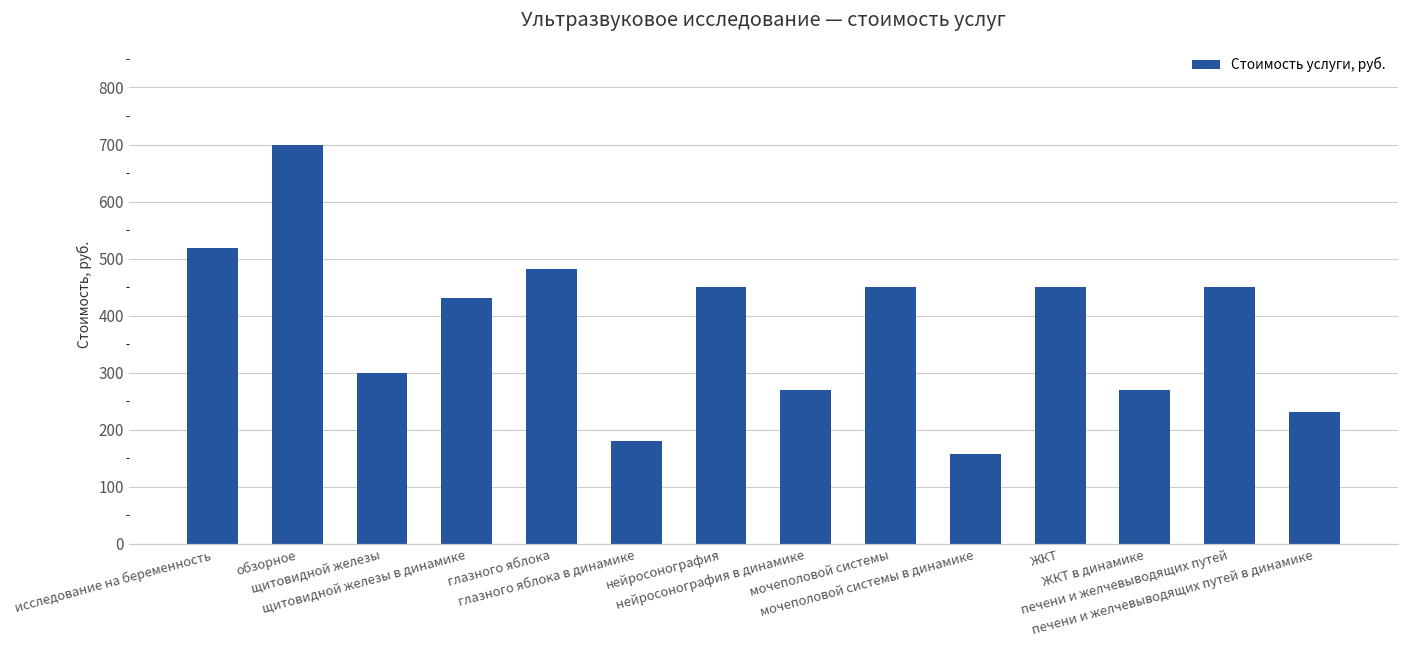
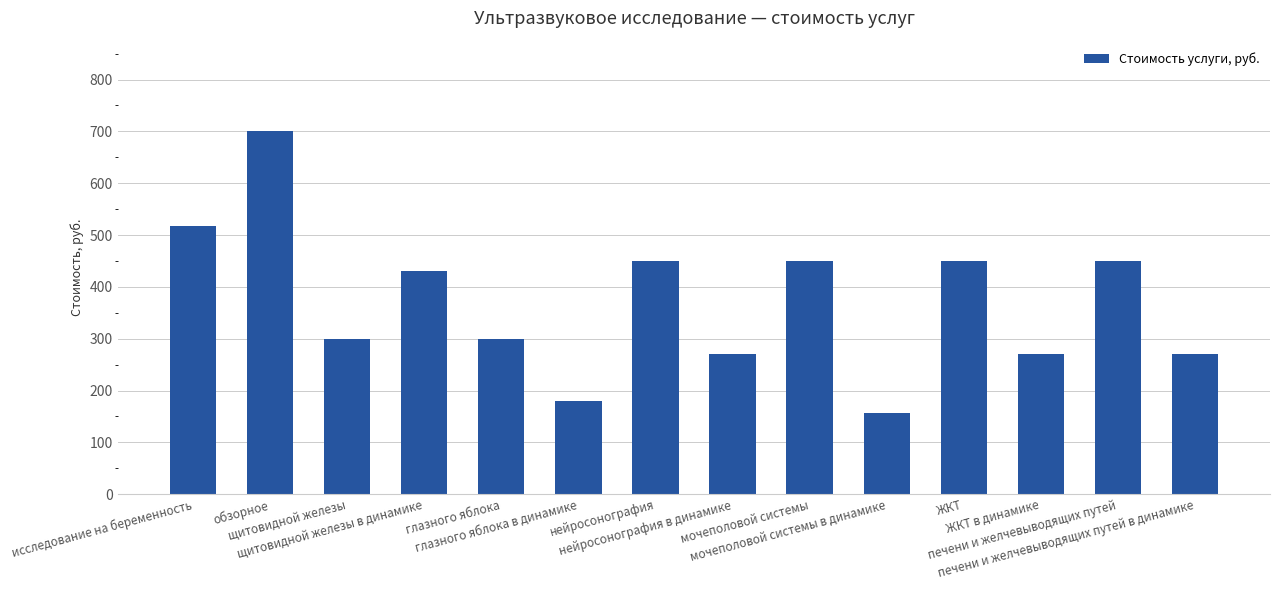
  {
    "исследование на беременность": 520,
    "обзорное": 700,
    "щитовидной железы": 300,
    "щитовидной железы в динамике": 430,
-   "глазного яблока": 480,
+   "глазного яблока": 300,
    "глазного яблока в динамике": 180,
    "нейросонография": 450,
    "нейросонография в динамике": 270,
    "мочеполовой системы": 450,
    "мочеполовой системы в динамике": 160,
    "ЖКТ": 450,
    "ЖКТ в динамике": 270,
    "печени и желчевыводящих путей": 450,
-   "печени и желчевыводящих путей в динамике": 230
+   "печени и желчевыводящих путей в динамике": 270
  }
